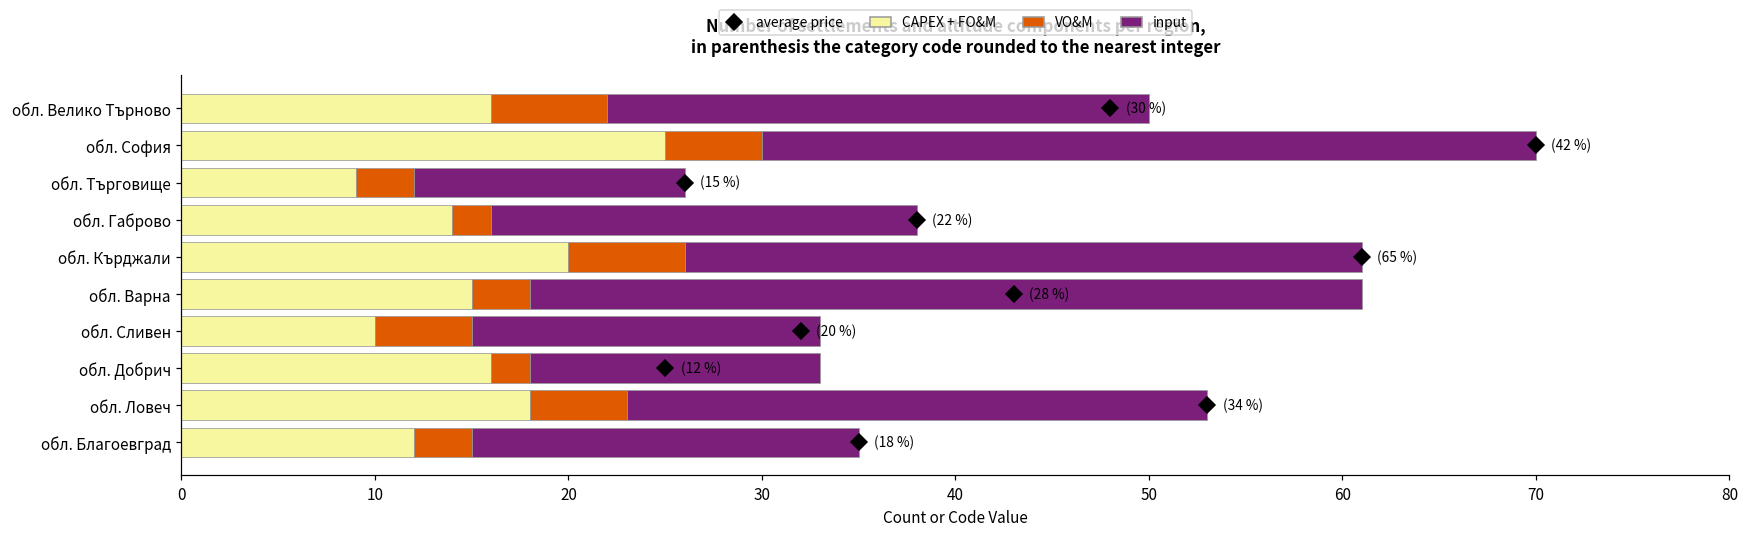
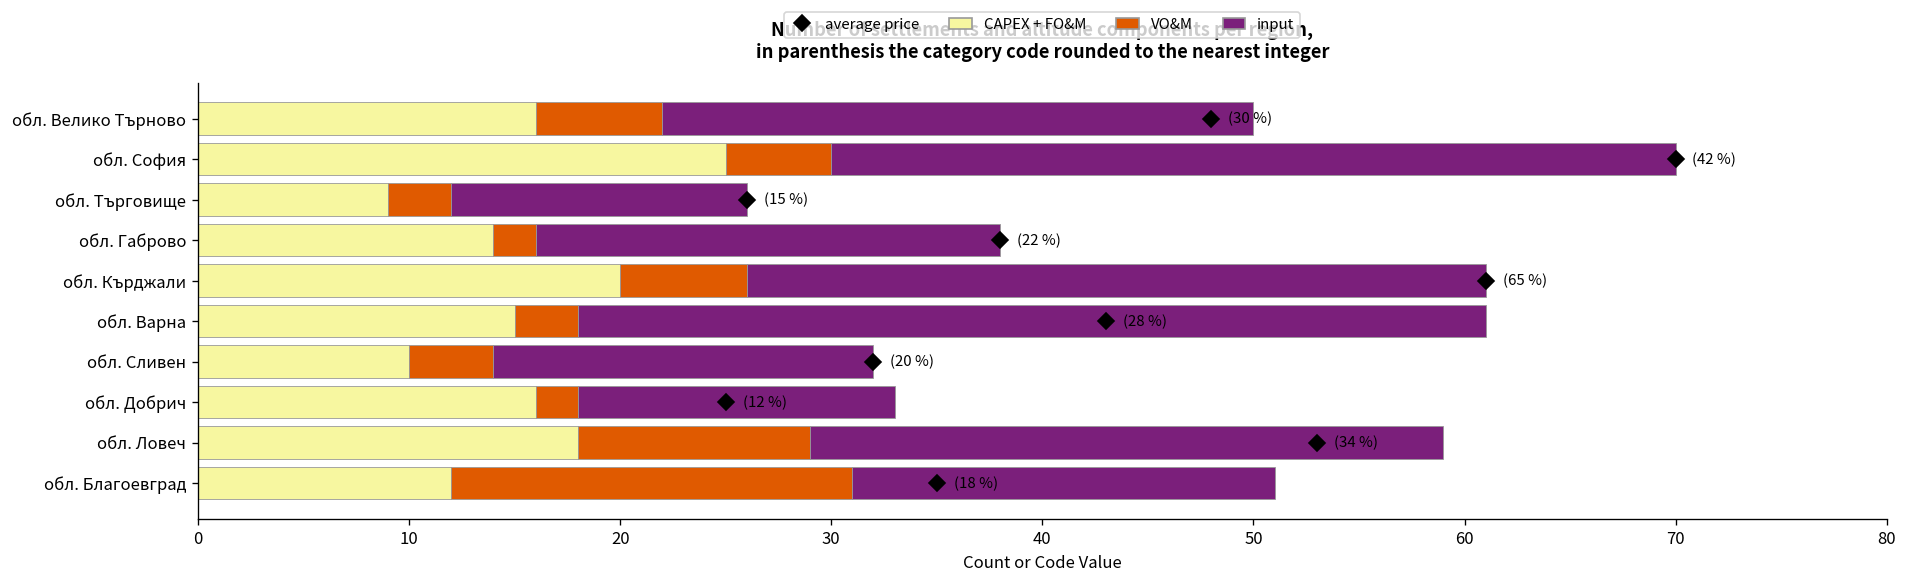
  {
    "CAPEX + FO&M": {
      "обл. Велико Търново": "16",
      "обл. София": "25",
      "обл. Търговище": "9",
      "обл. Габрово": "14",
      "обл. Кърджали": "20",
      "обл. Варна": "15",
      "обл. Сливен": "10",
      "обл. Добрич": "16",
      "обл. Ловеч": "18",
      "обл. Благоевград": "12"
    },
    "VO&M": {
      "обл. Велико Търново": "6",
      "обл. София": "5",
      "обл. Търговище": "3",
      "обл. Габрово": "2",
      "обл. Кърджали": "6",
      "обл. Варна": "3",
-     "обл. Сливен": "5",
+     "обл. Сливен": "4",
      "обл. Добрич": "2",
-     "обл. Ловеч": "5",
-     "обл. Благоевград": "3"
+     "обл. Ловеч": "11",
+     "обл. Благоевград": "19"
    },
    "input": {
      "обл. Габрово": "(22 %)"
    }
  }
